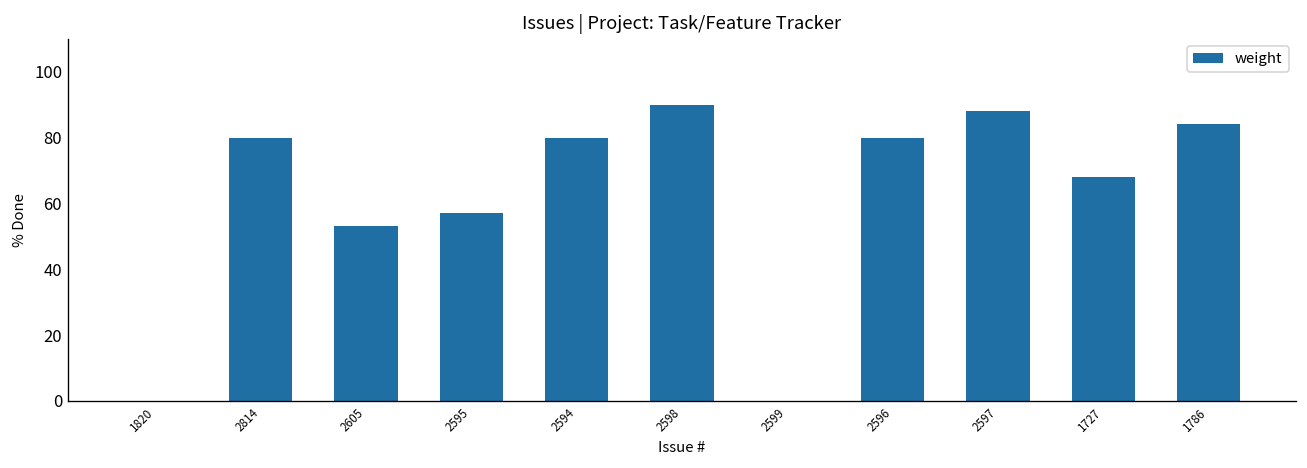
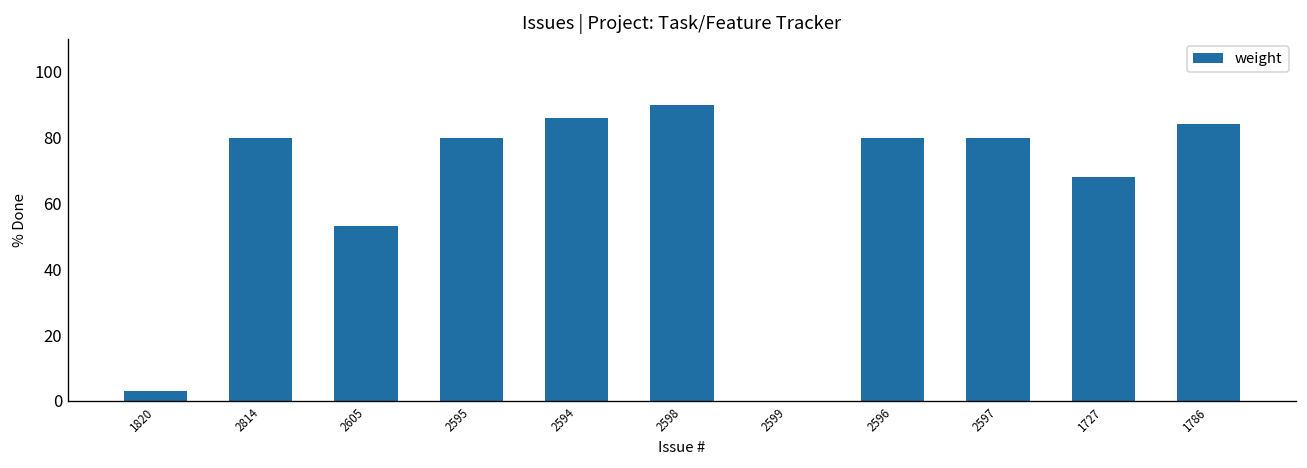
  {
-   "1820": 0,
+   "1820": 3,
    "2814": 80,
    "2605": 53,
-   "2595": 57,
-   "2594": 80,
+   "2595": 80,
+   "2594": 86,
    "2598": 90,
    "2599": 0,
    "2596": 80,
-   "2597": 88,
+   "2597": 80,
    "1727": 68,
    "1786": 84
  }
